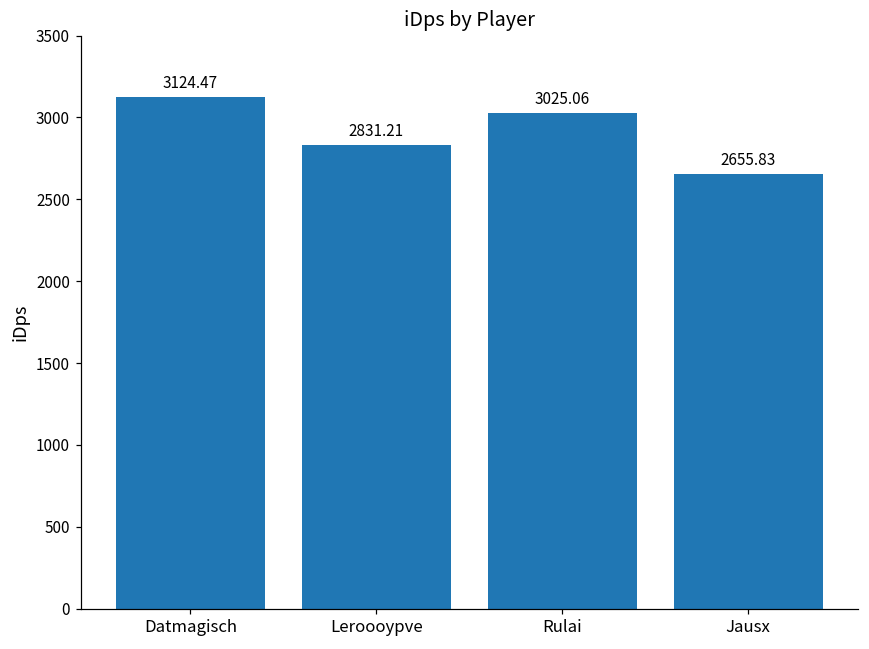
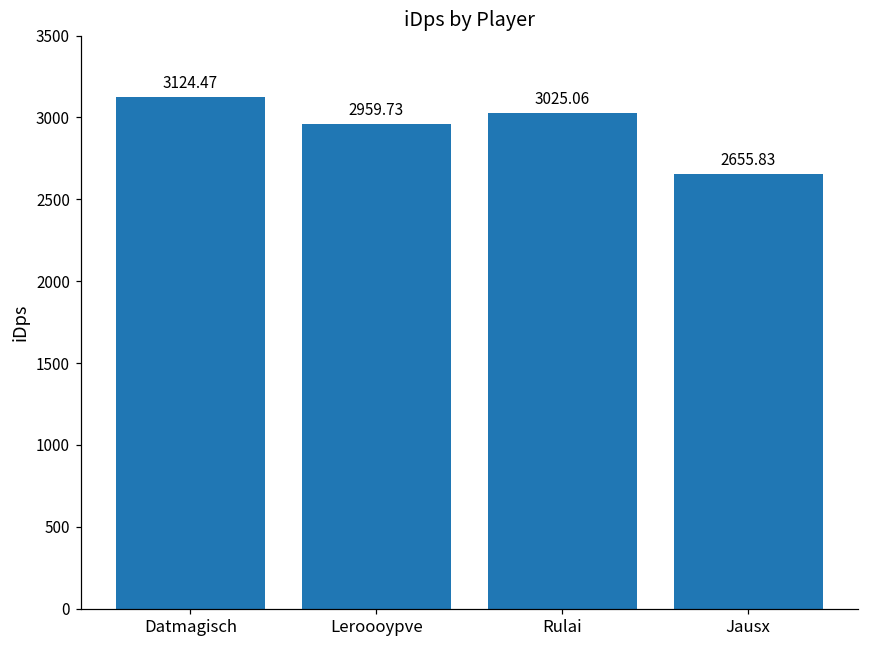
  {
    "Datmagisch": 3124.47,
-   "Leroooypve": 2831.21,
+   "Leroooypve": 2959.73,
    "Rulai": 3025.06,
    "Jausx": 2655.83
  }
